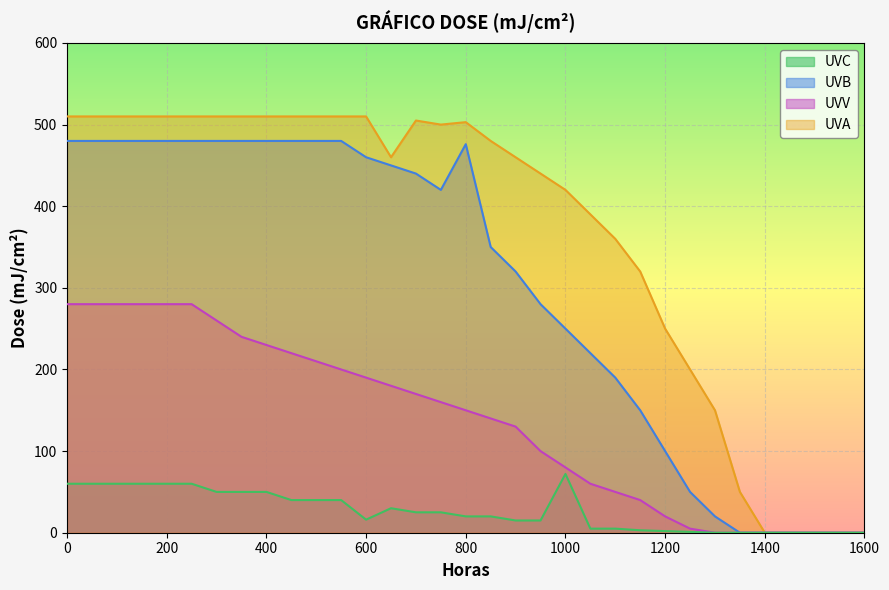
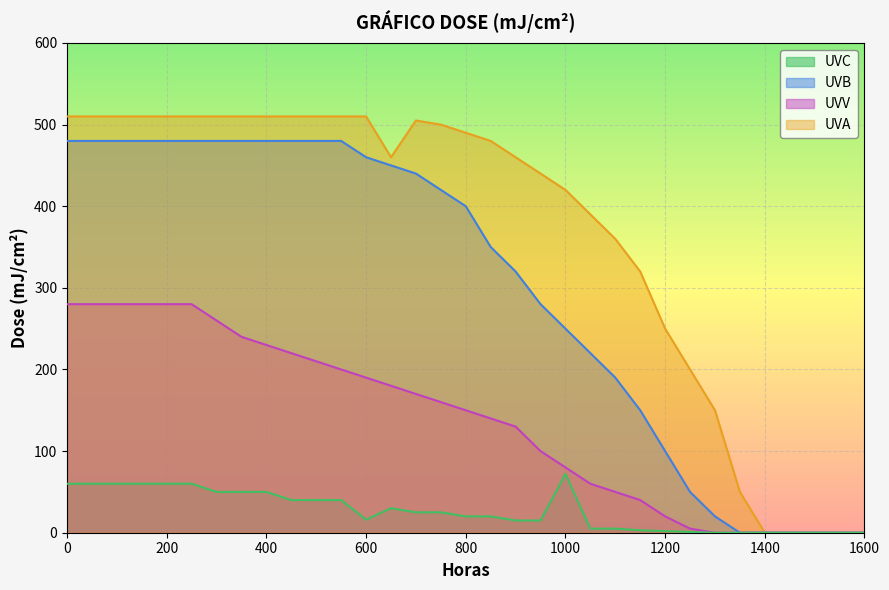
  {
    "UVC": {
      "0": 60,
      "200": 60,
      "400": 50,
      "600": 20,
      "800": 20,
      "1000": 70,
      "1200": 0
    },
    "UVB": {
      "0": 480,
      "200": 480,
      "400": 480,
      "600": 460,
-     "800": 480,
+     "800": 400,
      "1000": 250,
      "1200": 100
    },
    "UVV": {
      "0": 280,
      "200": 280,
      "400": 230,
      "600": 190,
      "800": 150,
      "1000": 80,
      "1200": 20
    },
    "UVA": {
      "0": 510,
      "200": 510,
      "400": 510,
      "600": 510,
-     "800": 500,
+     "800": 490,
      "1000": 420,
      "1200": 250
    }
  }
